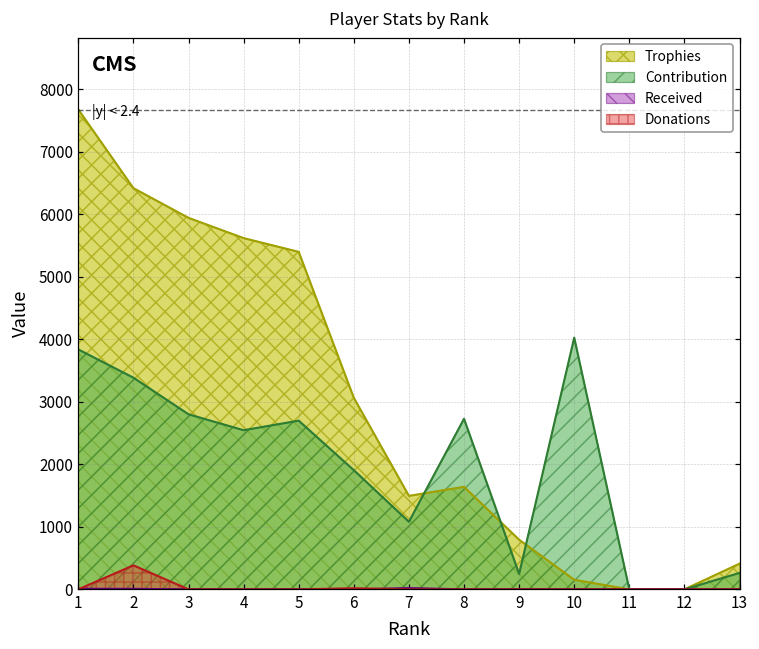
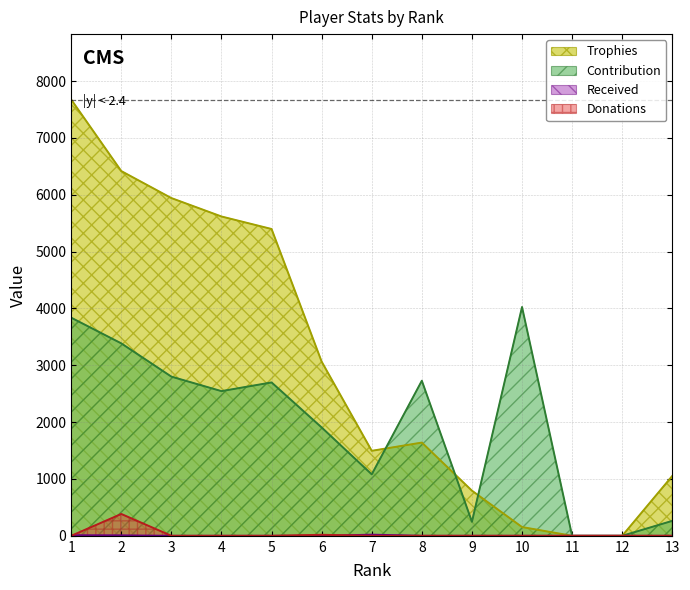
  {
    "Trophies": {
      "2": 6400,
      "3": 5900,
      "4": 5600,
      "5": 5400,
      "6": 3100,
      "7": 1500,
      "8": 1600,
      "9": 800,
      "10": 200,
-     "13": 400
+     "13": 1100
    },
    "Contribution": {
      "1": 3800,
      "2": 3400,
      "3": 2800,
      "4": 2500,
      "5": 2700,
      "6": 1900,
      "7": 1100,
      "8": 2700,
      "9": 200,
      "10": 4000,
      "13": 300
    },
    "Received": {
      "2": 0
    },
    "Donations": {
      "2": 400
    }
  }
